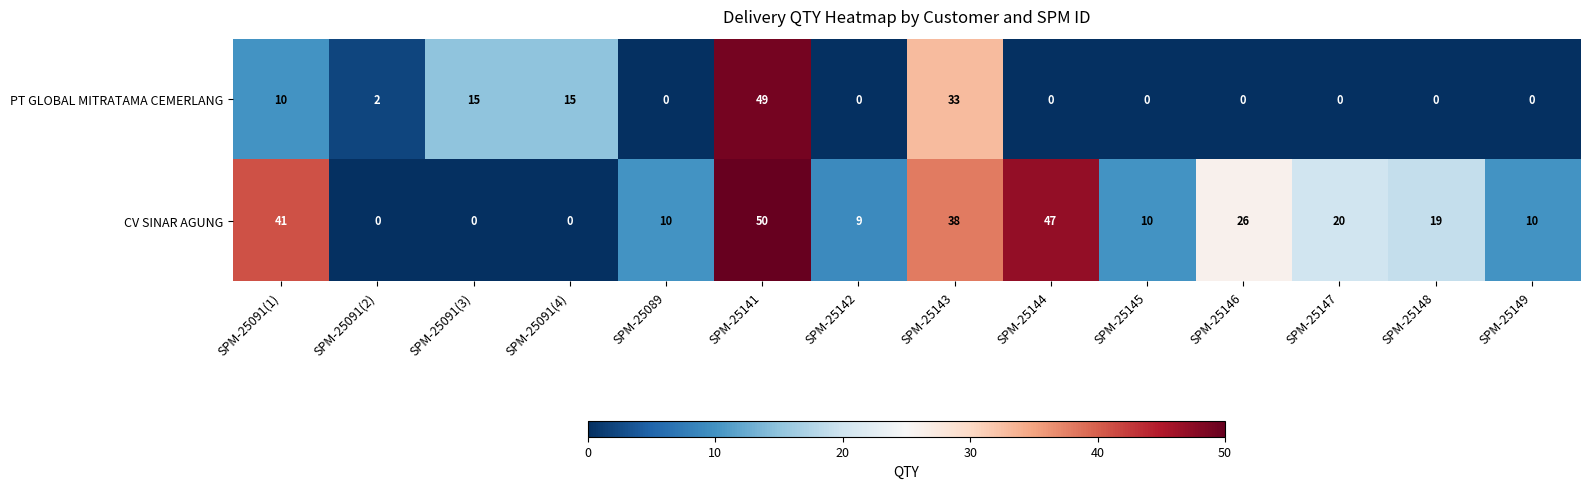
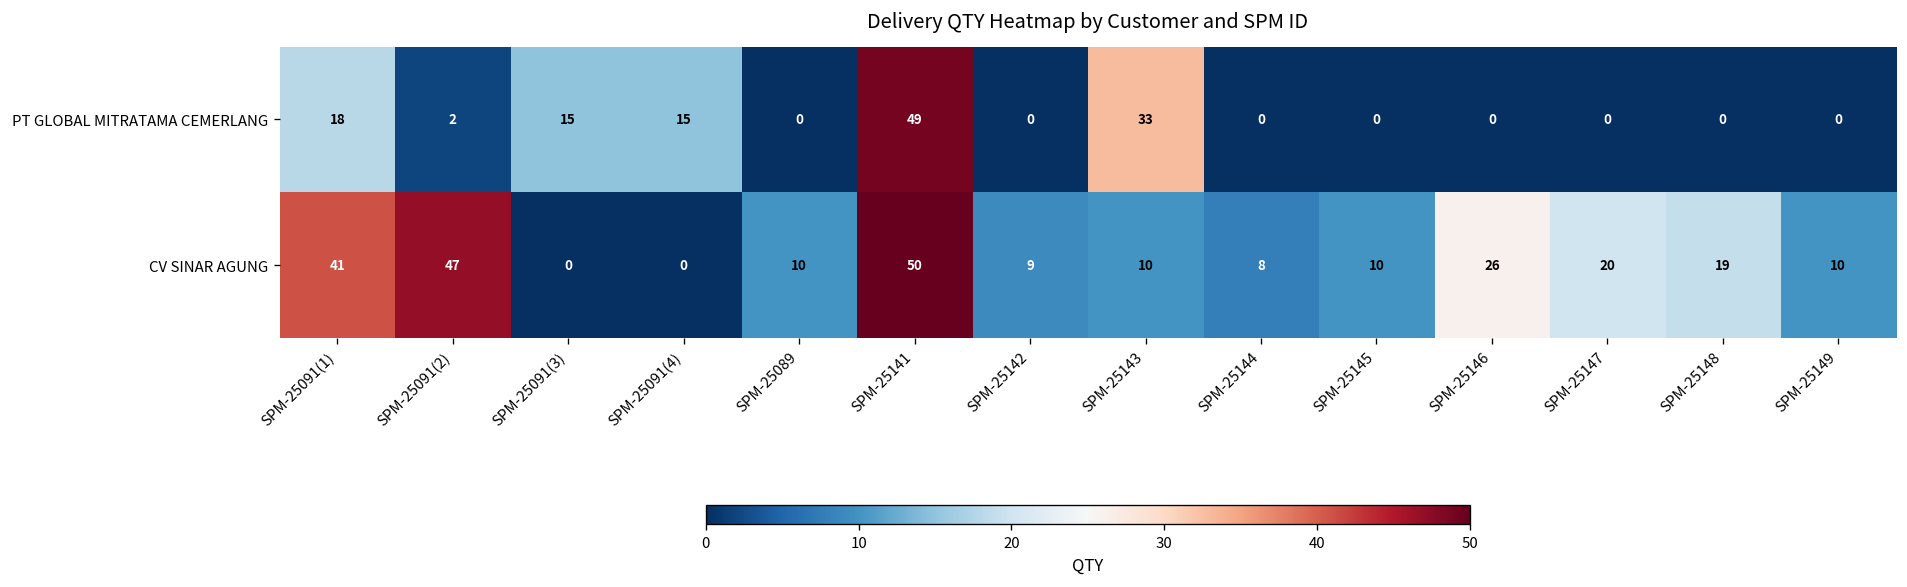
  {
    "PT GLOBAL MITRATAMA CEMERLANG": {
-     "SPM-25091(1)": 10,
+     "SPM-25091(1)": 18,
      "SPM-25091(2)": 2,
      "SPM-25091(3)": 15,
      "SPM-25091(4)": 15,
      "SPM-25089": 0,
      "SPM-25141": 49,
      "SPM-25142": 0,
      "SPM-25143": 33,
      "SPM-25144": 0,
      "SPM-25145": 0,
      "SPM-25146": 0,
      "SPM-25147": 0,
      "SPM-25148": 0,
      "SPM-25149": 0
    },
    "CV SINAR AGUNG": {
      "SPM-25091(1)": 41,
-     "SPM-25091(2)": 0,
+     "SPM-25091(2)": 47,
      "SPM-25091(3)": 0,
      "SPM-25091(4)": 0,
      "SPM-25089": 10,
      "SPM-25141": 50,
      "SPM-25142": 9,
-     "SPM-25143": 38,
-     "SPM-25144": 47,
+     "SPM-25143": 10,
+     "SPM-25144": 8,
      "SPM-25145": 10,
      "SPM-25146": 26,
      "SPM-25147": 20,
      "SPM-25148": 19,
      "SPM-25149": 10
    }
  }
